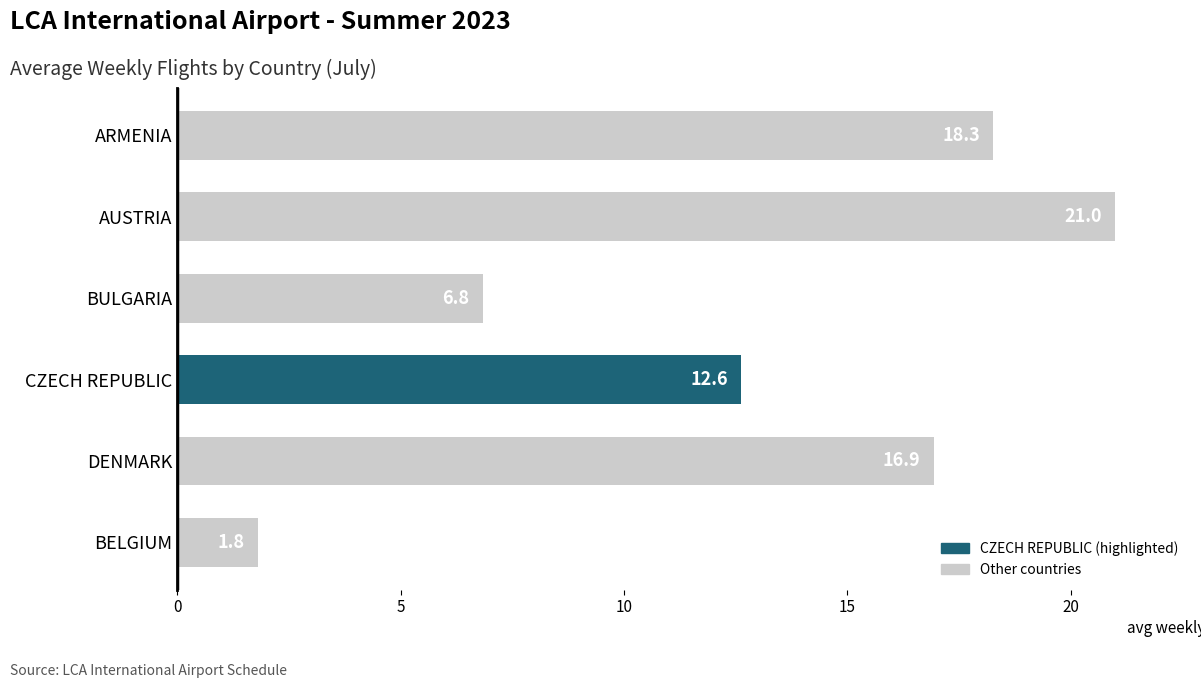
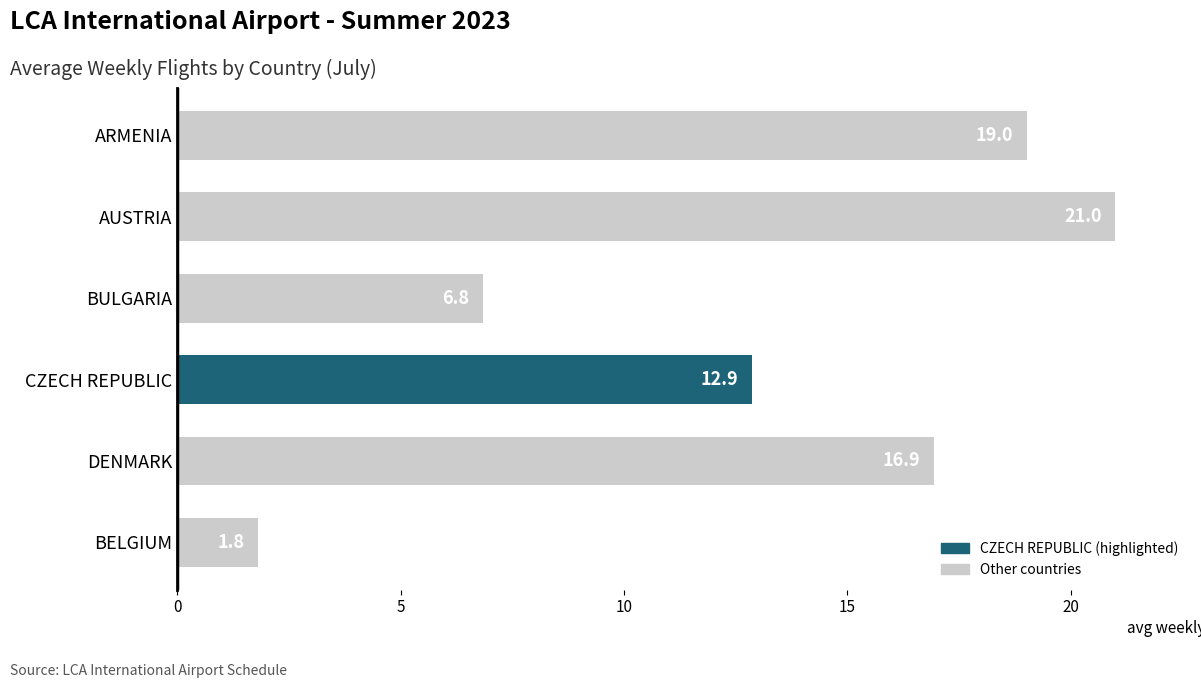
  {
-   "ARMENIA": 18.3,
+   "ARMENIA": 19.0,
    "AUSTRIA": 21.0,
    "BULGARIA": 6.8,
-   "CZECH REPUBLIC": 12.6,
+   "CZECH REPUBLIC": 12.9,
    "DENMARK": 16.9,
    "BELGIUM": 1.8
  }
